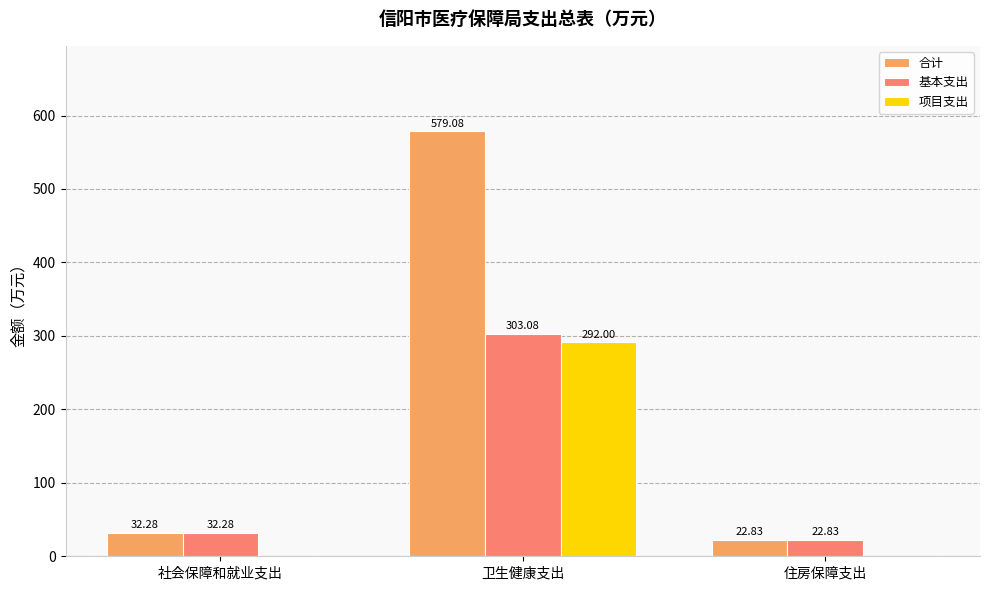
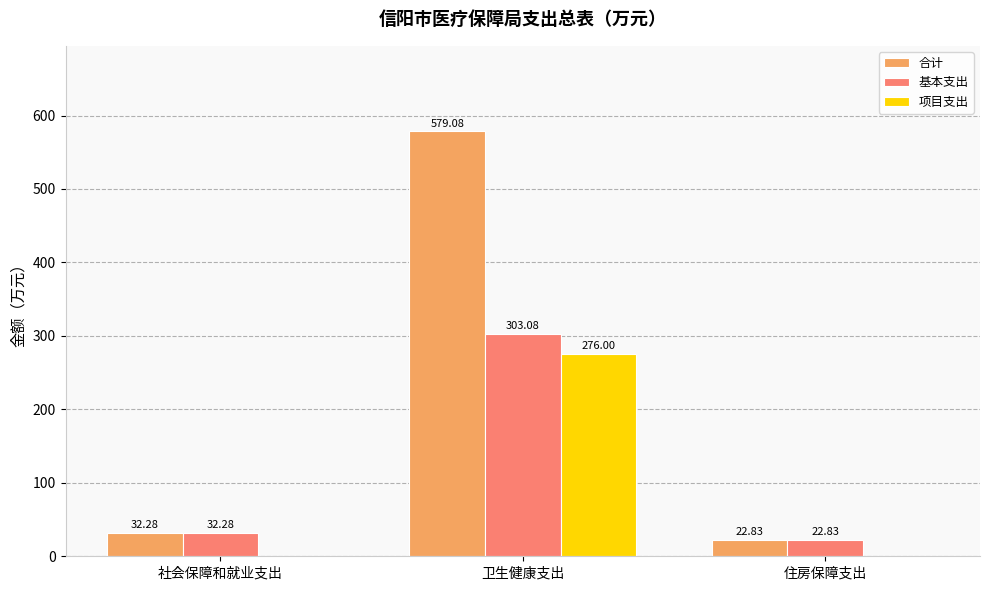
  {
    "项目支出": {
-     "卫生健康支出": 292.00
+     "卫生健康支出": 276.00
    }
  }
